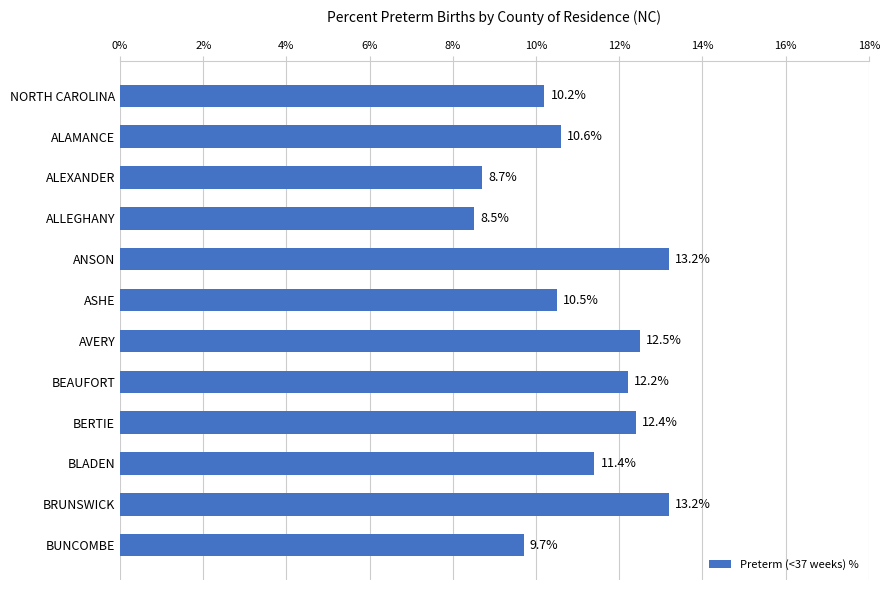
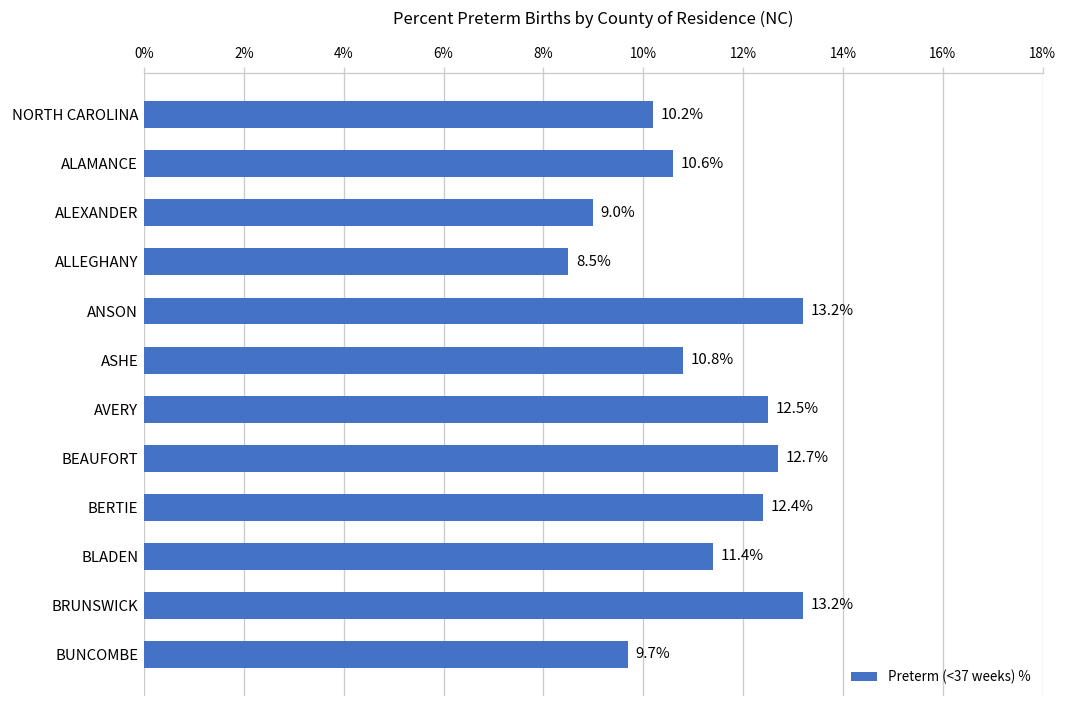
  {
    "NORTH CAROLINA": "10.2%",
    "ALAMANCE": "10.6%",
-   "ALEXANDER": "8.7%",
+   "ALEXANDER": "9.0%",
    "ALLEGHANY": "8.5%",
    "ANSON": "13.2%",
-   "ASHE": "10.5%",
+   "ASHE": "10.8%",
    "AVERY": "12.5%",
-   "BEAUFORT": "12.2%",
+   "BEAUFORT": "12.7%",
    "BERTIE": "12.4%",
    "BLADEN": "11.4%",
    "BRUNSWICK": "13.2%",
    "BUNCOMBE": "9.7%"
  }
